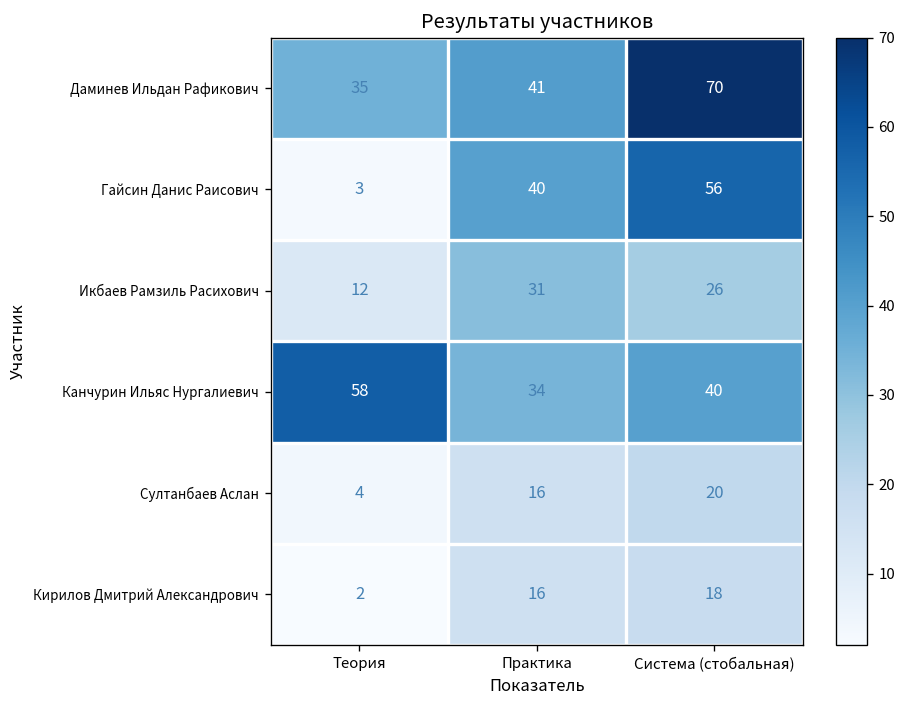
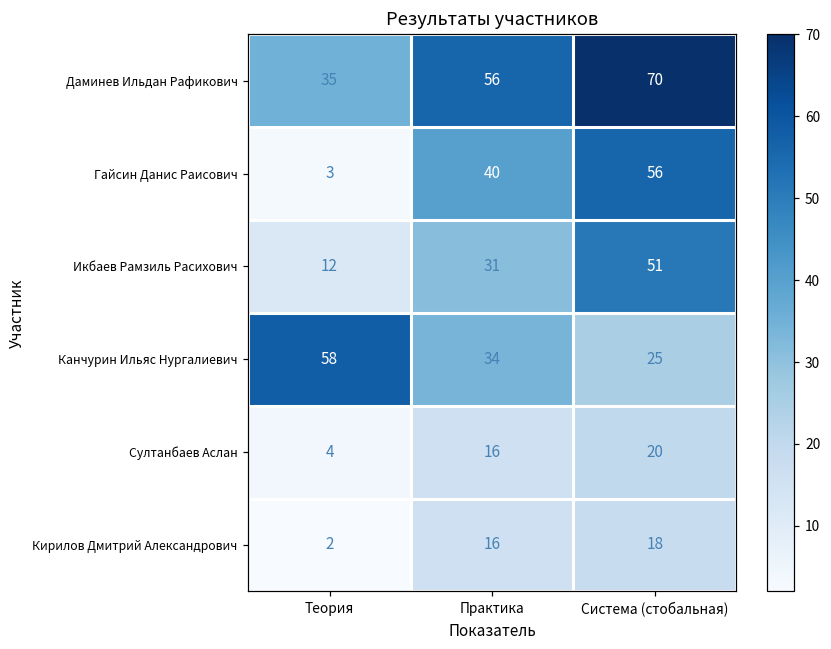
  {
    "Даминев Ильдан Рафикович": {
-     "Практика": 41,
+     "Практика": 56,
      "Система (стобальная)": 70
    },
    "Гайсин Данис Раисович": {
      "Теория": 3,
      "Практика": 40,
      "Система (стобальная)": 56
    },
    "Икбаев Рамзиль Расихович": {
      "Теория": 12,
      "Практика": 31,
-     "Система (стобальная)": 26
+     "Система (стобальная)": 51
    },
    "Канчурин Ильяс Нургалиевич": {
      "Теория": 58,
      "Практика": 34,
-     "Система (стобальная)": 40
+     "Система (стобальная)": 25
    },
    "Султанбаев Аслан": {
      "Теория": 4,
      "Практика": 16,
      "Система (стобальная)": 20
    },
    "Кирилов Дмитрий Александрович": {
      "Теория": 2,
      "Практика": 16,
      "Система (стобальная)": 18
    }
  }
